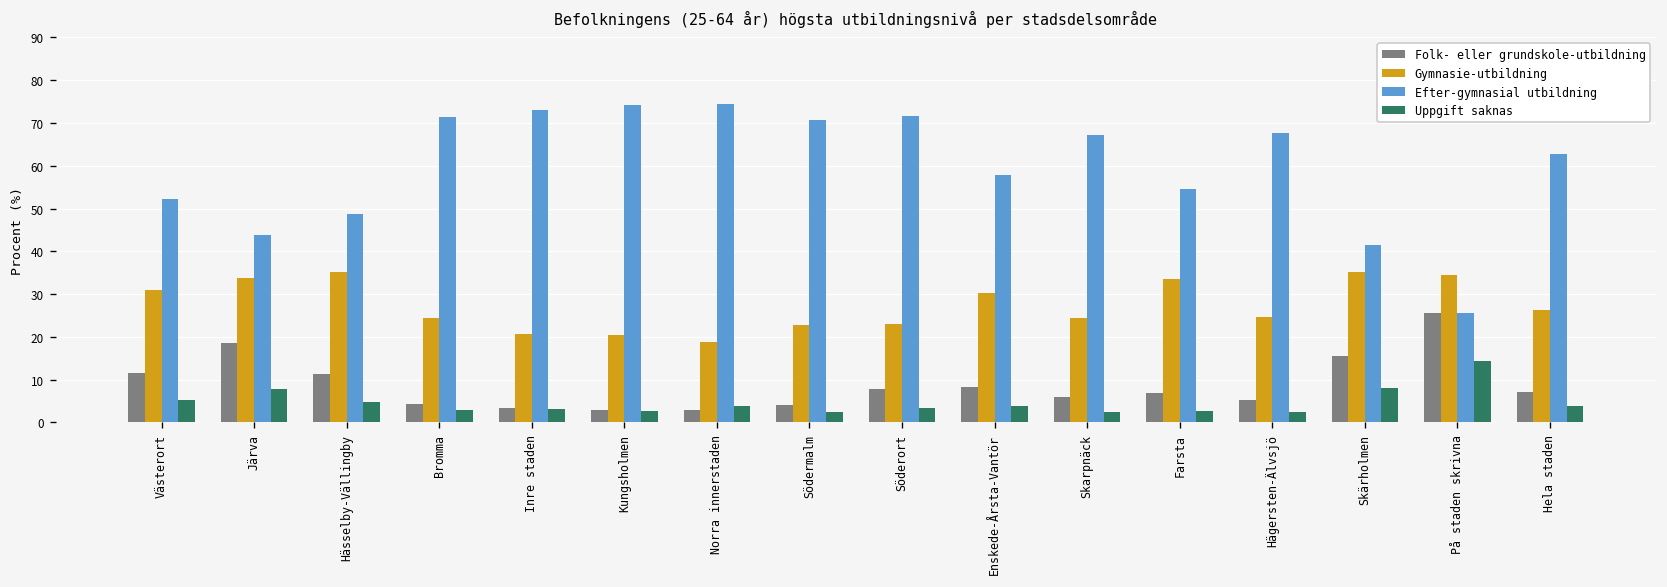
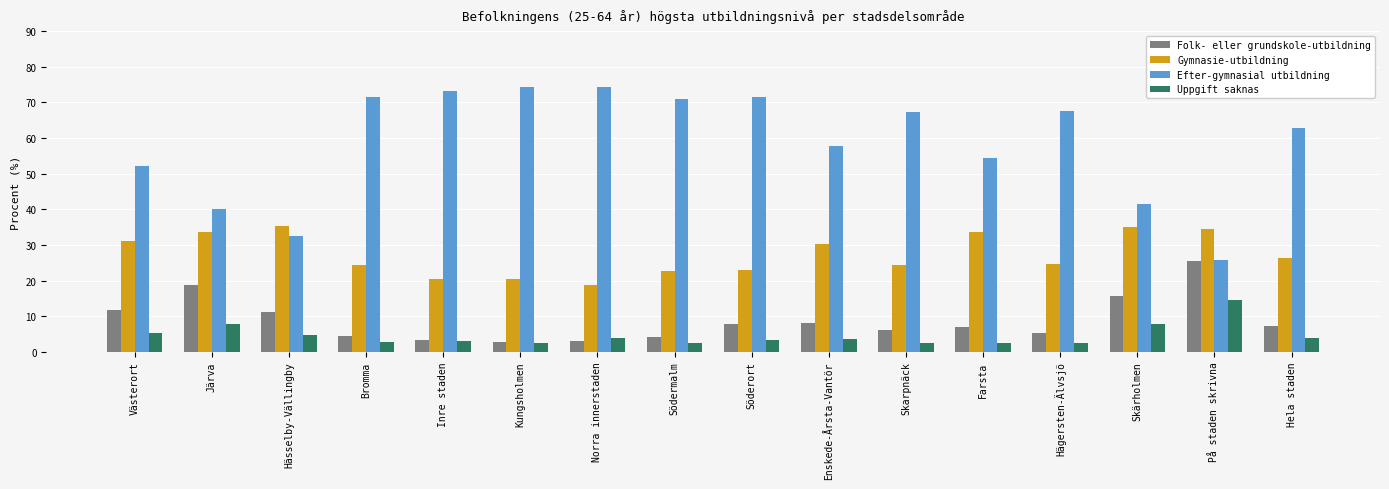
  {
    "Folk- eller grundskole-utbildning": {
      "Västerort": 12,
      "Järva": 19,
      "Hässelby-Vällingby": 11,
      "Bromma": 4,
      "Inre staden": 3,
      "Kungsholmen": 3,
      "Norra innerstaden": 3,
      "Södermalm": 4,
      "Söderort": 8,
      "Enskede-Årsta-Vantör": 8,
      "Skarpnäck": 6,
      "Farsta": 7,
      "Hägersten-Älvsjö": 5,
      "Skärholmen": 16,
      "På staden skrivna": 26,
      "Hela staden": 7
    },
    "Gymnasie-utbildning": {
      "Västerort": 31,
      "Järva": 34,
      "Hässelby-Vällingby": 35,
      "Bromma": 24,
      "Inre staden": 21,
      "Kungsholmen": 20,
      "Norra innerstaden": 19,
      "Södermalm": 23,
      "Söderort": 23,
      "Enskede-Årsta-Vantör": 30,
      "Skarpnäck": 24,
      "Farsta": 34,
      "Hägersten-Älvsjö": 25,
      "Skärholmen": 35,
      "På staden skrivna": 34,
      "Hela staden": 26
    },
    "Efter-gymnasial utbildning": {
      "Västerort": 52,
-     "Järva": 44,
-     "Hässelby-Vällingby": 49,
+     "Järva": 40,
+     "Hässelby-Vällingby": 33,
      "Bromma": 71,
      "Inre staden": 73,
      "Kungsholmen": 74,
      "Norra innerstaden": 74,
      "Södermalm": 71,
      "Söderort": 72,
      "Enskede-Årsta-Vantör": 58,
      "Skarpnäck": 67,
      "Farsta": 54,
      "Hägersten-Älvsjö": 68,
      "Skärholmen": 41,
      "På staden skrivna": 26,
      "Hela staden": 63
    },
    "Uppgift saknas": {
      "Västerort": 5,
      "Järva": 8,
      "Hässelby-Vällingby": 5,
      "Bromma": 3,
      "Inre staden": 3,
      "Kungsholmen": 3,
      "Norra innerstaden": 4,
      "Södermalm": 2,
      "Söderort": 3,
      "Enskede-Årsta-Vantör": 4,
      "Skarpnäck": 2,
      "Farsta": 3,
      "Hägersten-Älvsjö": 2,
      "Skärholmen": 8,
      "På staden skrivna": 14,
      "Hela staden": 4
    }
  }
